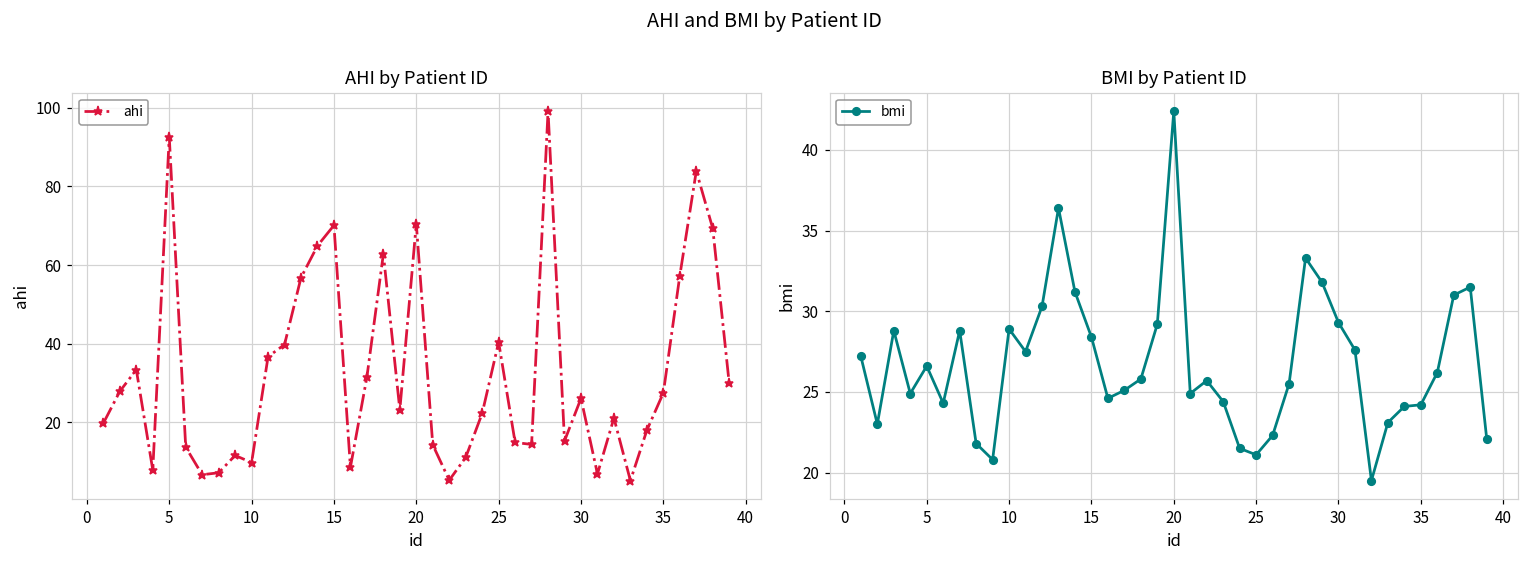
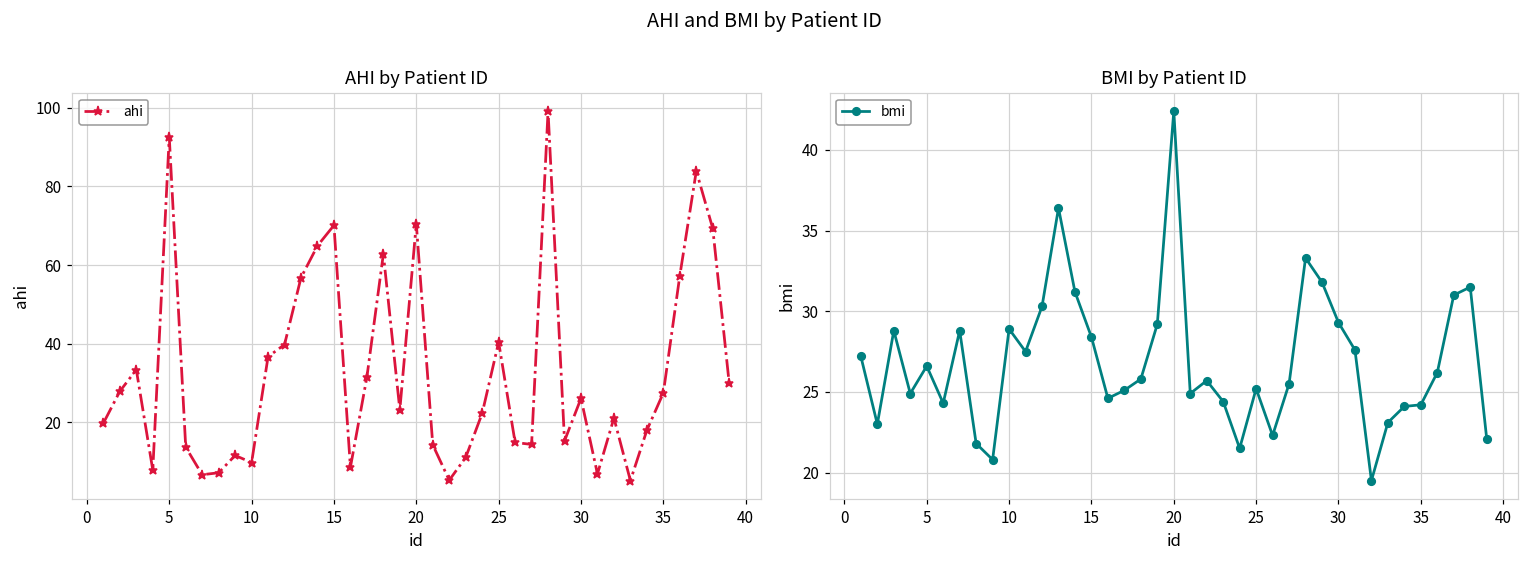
  {
    "AHI by Patient ID": {
      "5": 93,
      "10": 10,
      "15": 70,
      "20": 71,
      "25": 40,
      "30": 26,
      "35": 28
    },
    "BMI by Patient ID": {
      "5": 26.6,
      "10": 28.9,
      "15": 28.4,
      "20": 42.4,
-     "25": 21.1,
+     "25": 25.2,
      "30": 29.3,
      "35": 24.2
    }
  }
